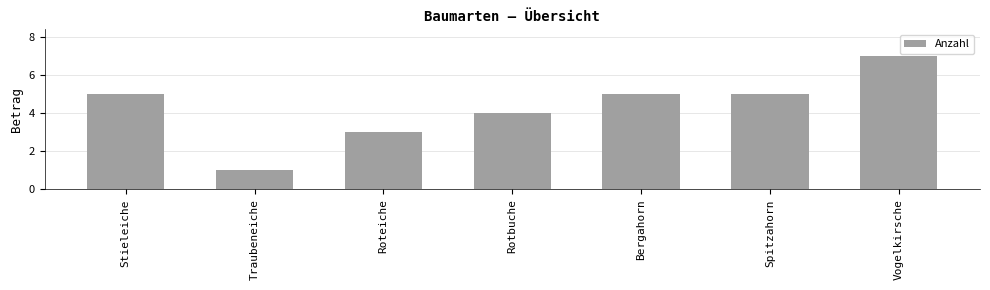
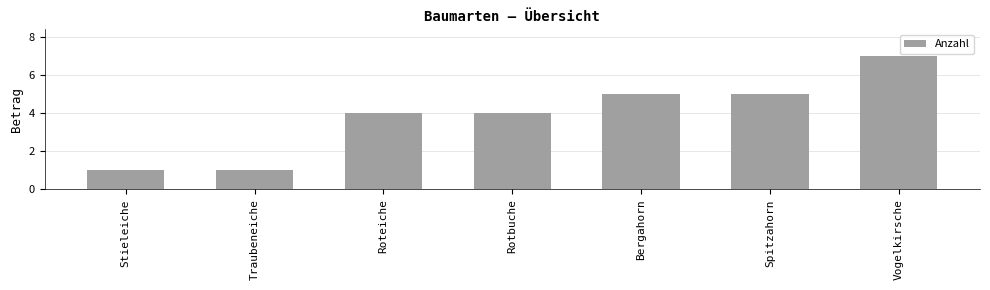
  {
-   "Stieleiche": 5,
+   "Stieleiche": 1,
    "Traubeneiche": 1,
-   "Roteiche": 3,
+   "Roteiche": 4,
    "Rotbuche": 4,
    "Bergahorn": 5,
    "Spitzahorn": 5,
    "Vogelkirsche": 7
  }
